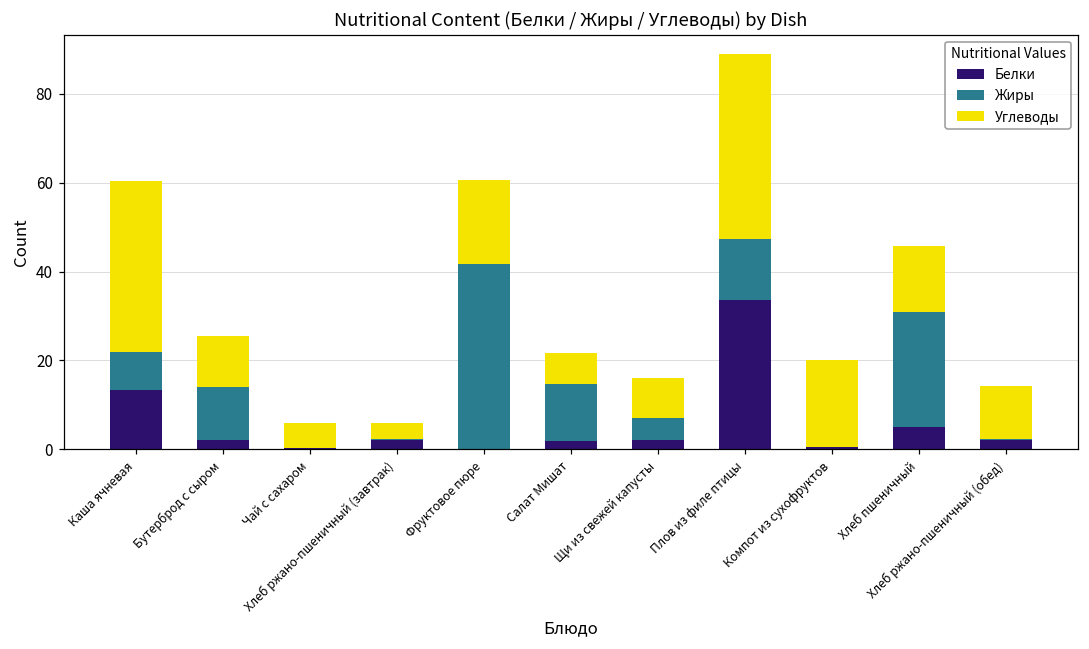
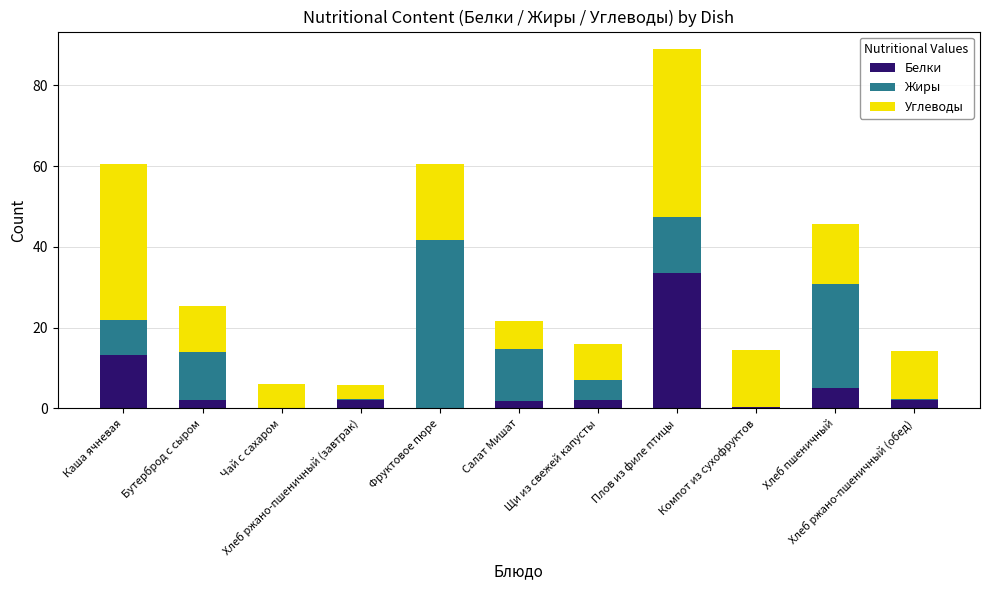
  {
    "Белки": {
      "Каша ячневая": 13,
      "Бутерброд с сыром": 2,
      "Хлеб ржано-пшеничный (завтрак)": 2,
      "Фруктовое пюре": 0,
      "Салат Мишат": 2,
      "Щи из свежей капусты": 2,
      "Плов из филе птицы": 34,
      "Хлеб пшеничный": 5,
      "Хлеб ржано-пшеничный (обед)": 2
    },
    "Жиры": {
      "Каша ячневая": 9,
      "Бутерброд с сыром": 12,
      "Чай с сахаром": 0,
      "Фруктовое пюре": 42,
      "Салат Мишат": 13,
      "Щи из свежей капусты": 5,
      "Плов из филе птицы": 14,
      "Компот из сухофруктов": 0,
      "Хлеб пшеничный": 26
    },
    "Углеводы": {
      "Каша ячневая": 39,
      "Бутерброд с сыром": 11,
      "Чай с сахаром": 6,
      "Хлеб ржано-пшеничный (завтрак)": 3,
      "Фруктовое пюре": 19,
      "Салат Мишат": 7,
      "Щи из свежей капусты": 9,
      "Плов из филе птицы": 42,
-     "Компот из сухофруктов": 20,
+     "Компот из сухофруктов": 14,
      "Хлеб пшеничный": 15,
      "Хлеб ржано-пшеничный (обед)": 12
    }
  }
